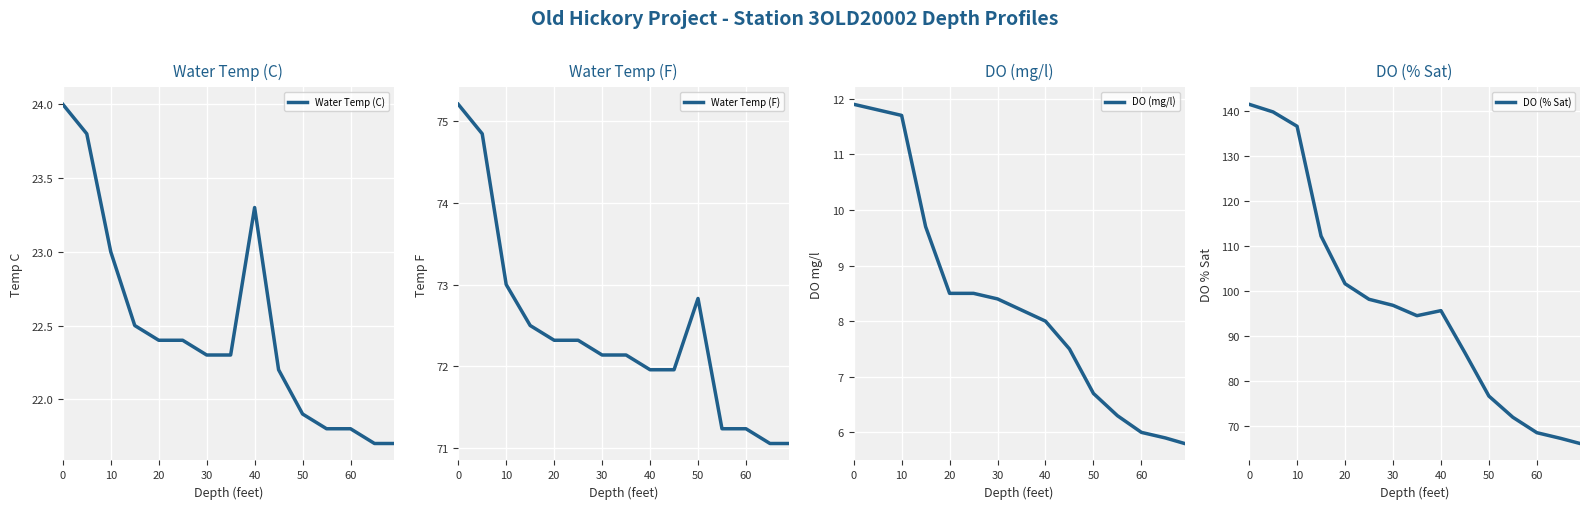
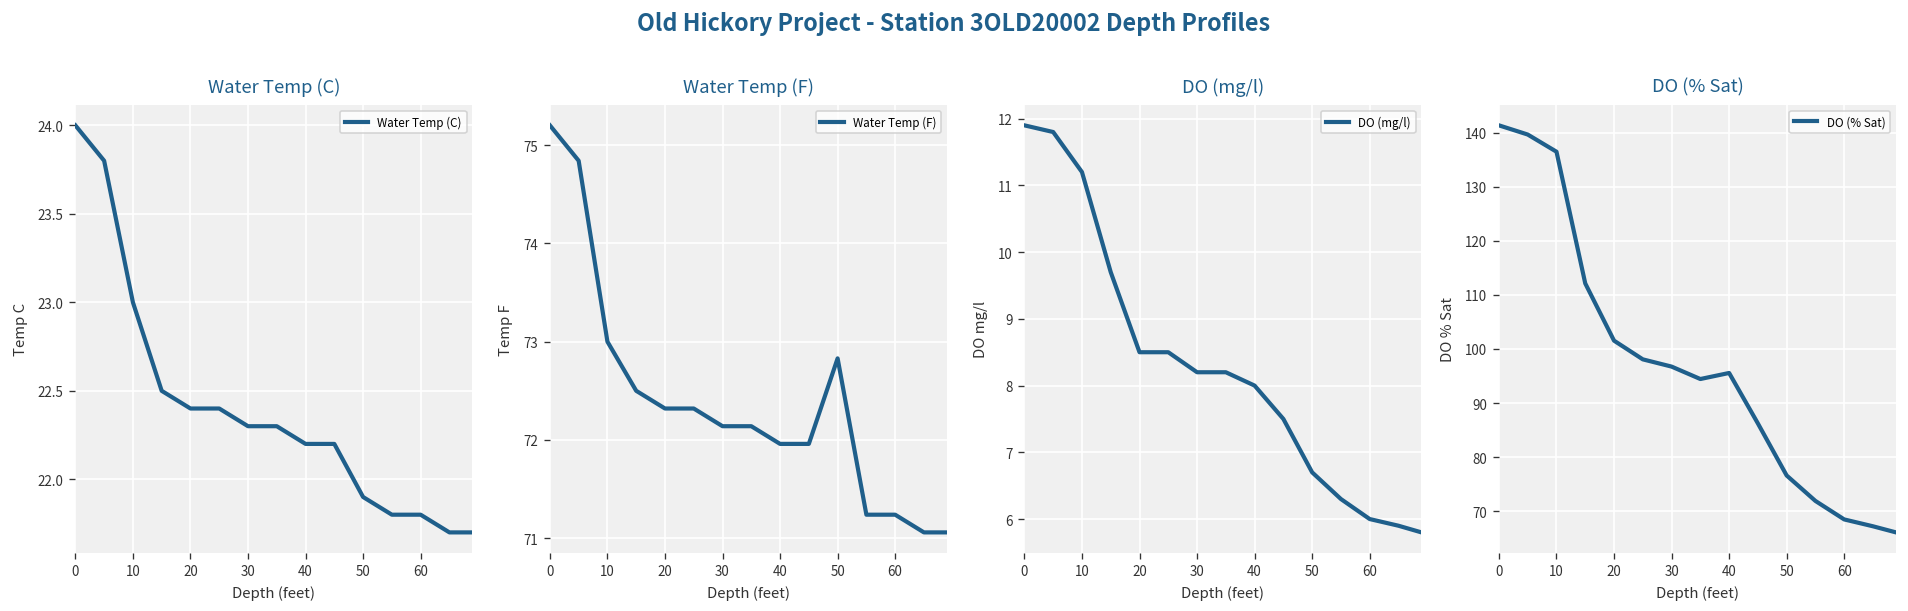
  {
    "Water Temp (C)": {
      "0": 24.0,
      "10": 23.0,
      "20": 22.4,
      "30": 22.3,
-     "40": 23.3,
+     "40": 22.2,
      "50": 21.9,
      "60": 21.8
    },
    "Water Temp (F)": {
      "0": 75.2,
      "10": 73.0,
      "20": 72.3,
      "30": 72.1,
      "40": 72.0,
      "50": 72.8,
      "60": 71.2
    },
    "DO (mg/l)": {
      "0": 11.9,
-     "10": 11.7,
+     "10": 11.2,
      "20": 8.5,
-     "30": 8.4,
+     "30": 8.2,
      "40": 8.0,
      "50": 6.7,
      "60": 6.0
    },
    "DO (% Sat)": {
      "0": 141,
      "10": 137,
      "20": 102,
      "30": 97,
      "40": 96,
      "50": 77,
      "60": 68
    }
  }
